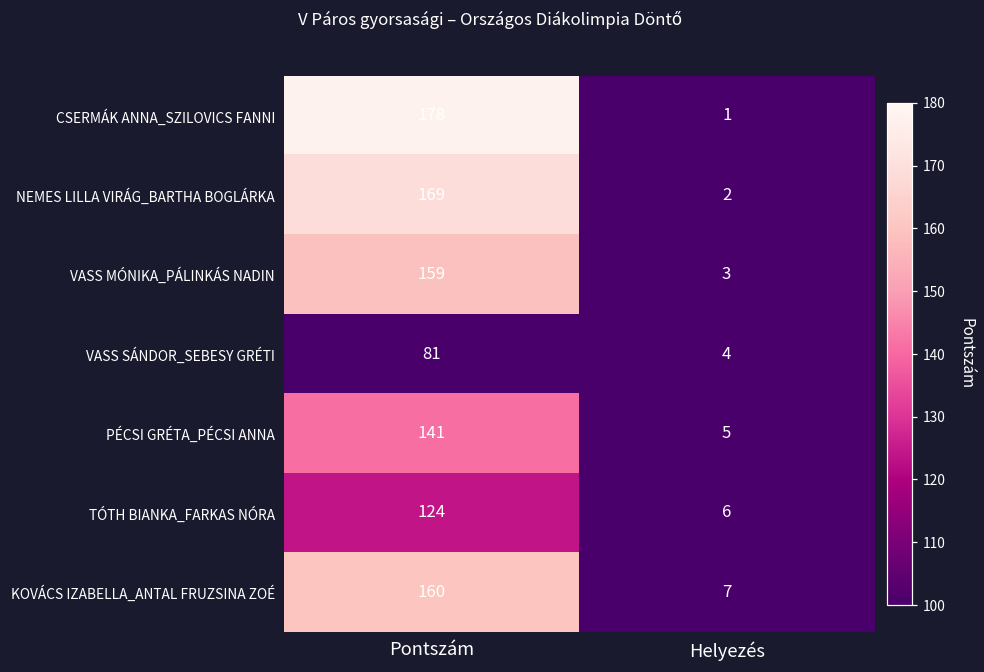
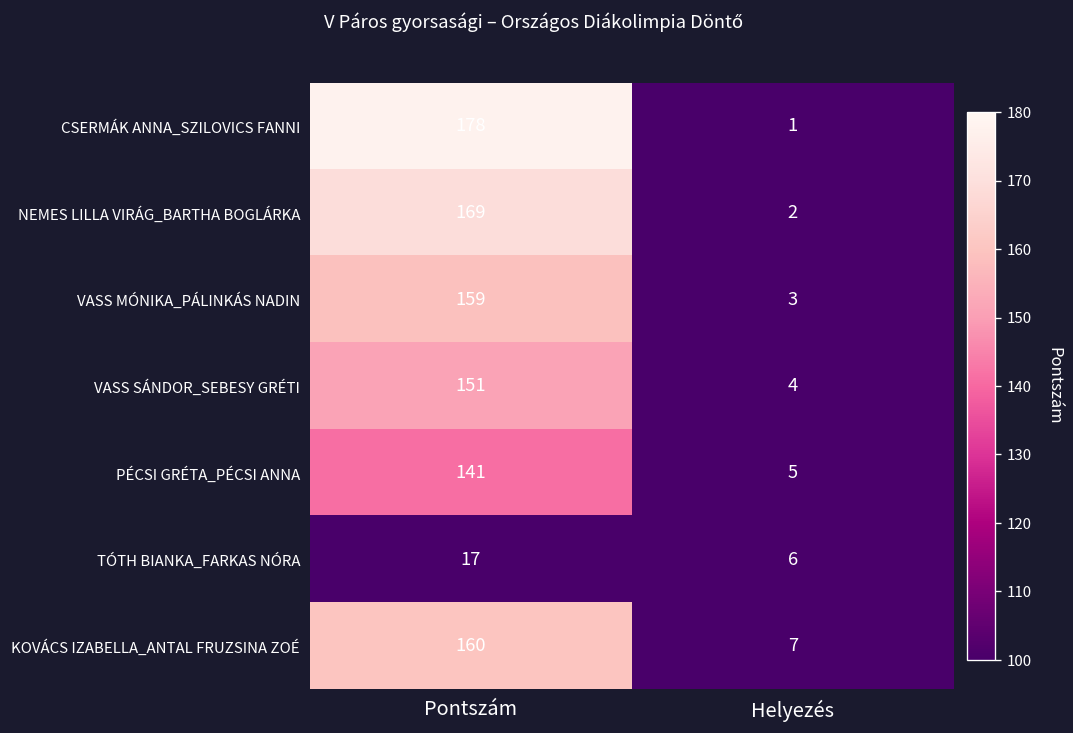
  {
    "CSERMÁK ANNA_SZILOVICS FANNI": {
      "Helyezés": 1
    },
    "NEMES LILLA VIRÁG_BARTHA BOGLÁRKA": {
      "Helyezés": 2
    },
    "VASS MÓNIKA_PÁLINKÁS NADIN": {
      "Pontszám": 159,
      "Helyezés": 3
    },
    "VASS SÁNDOR_SEBESY GRÉTI": {
-     "Pontszám": 81,
+     "Pontszám": 151,
      "Helyezés": 4
    },
    "PÉCSI GRÉTA_PÉCSI ANNA": {
      "Pontszám": 141,
      "Helyezés": 5
    },
    "TÓTH BIANKA_FARKAS NÓRA": {
-     "Pontszám": 124,
+     "Pontszám": 17,
      "Helyezés": 6
    },
    "KOVÁCS IZABELLA_ANTAL FRUZSINA ZOÉ": {
      "Pontszám": 160,
      "Helyezés": 7
    }
  }
